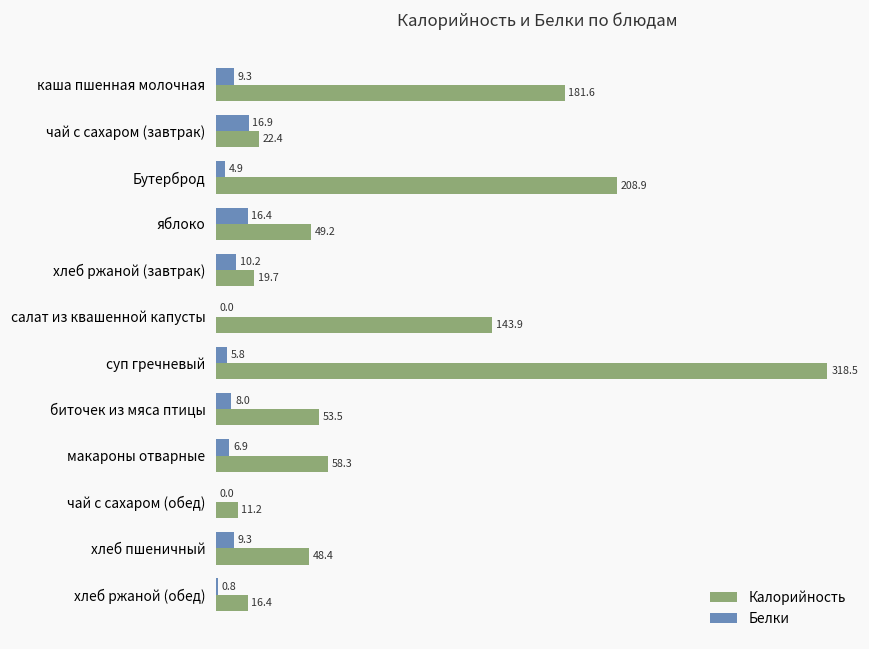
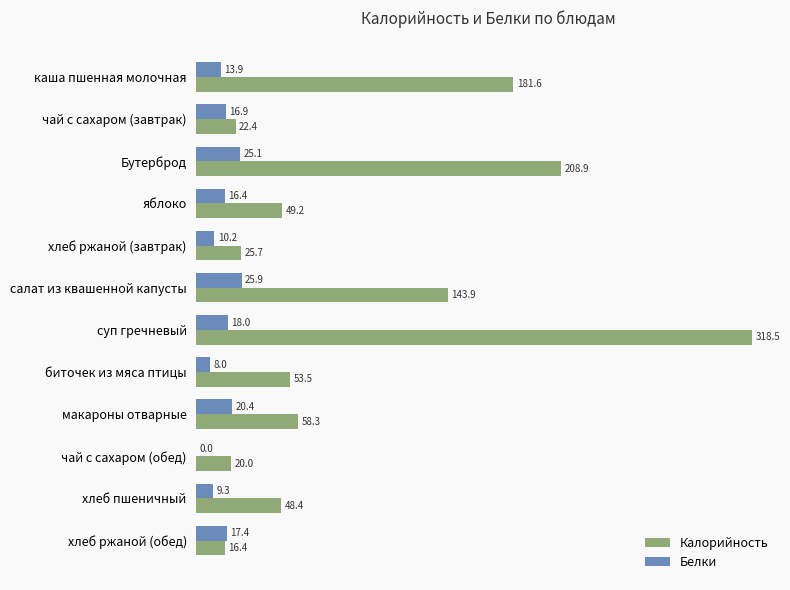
  {
    "Калорийность": {
      "каша пшенная молочная": 181.6,
      "чай с сахаром (завтрак)": 22.4,
      "Бутерброд": 208.9,
      "яблоко": 49.2,
-     "хлеб ржаной (завтрак)": 19.7,
+     "хлеб ржаной (завтрак)": 25.7,
      "салат из квашенной капусты": 143.9,
      "суп гречневый": 318.5,
      "биточек из мяса птицы": 53.5,
      "макароны отварные": 58.3,
-     "чай с сахаром (обед)": 11.2,
+     "чай с сахаром (обед)": 20.0,
      "хлеб пшеничный": 48.4,
      "хлеб ржаной (обед)": 16.4
    },
    "Белки": {
-     "каша пшенная молочная": 9.3,
+     "каша пшенная молочная": 13.9,
      "чай с сахаром (завтрак)": 16.9,
-     "Бутерброд": 4.9,
+     "Бутерброд": 25.1,
      "яблоко": 16.4,
      "хлеб ржаной (завтрак)": 10.2,
-     "салат из квашенной капусты": 0.0,
-     "суп гречневый": 5.8,
+     "салат из квашенной капусты": 25.9,
+     "суп гречневый": 18.0,
      "биточек из мяса птицы": 8.0,
-     "макароны отварные": 6.9,
+     "макароны отварные": 20.4,
      "чай с сахаром (обед)": 0.0,
      "хлеб пшеничный": 9.3,
-     "хлеб ржаной (обед)": 0.8
+     "хлеб ржаной (обед)": 17.4
    }
  }
